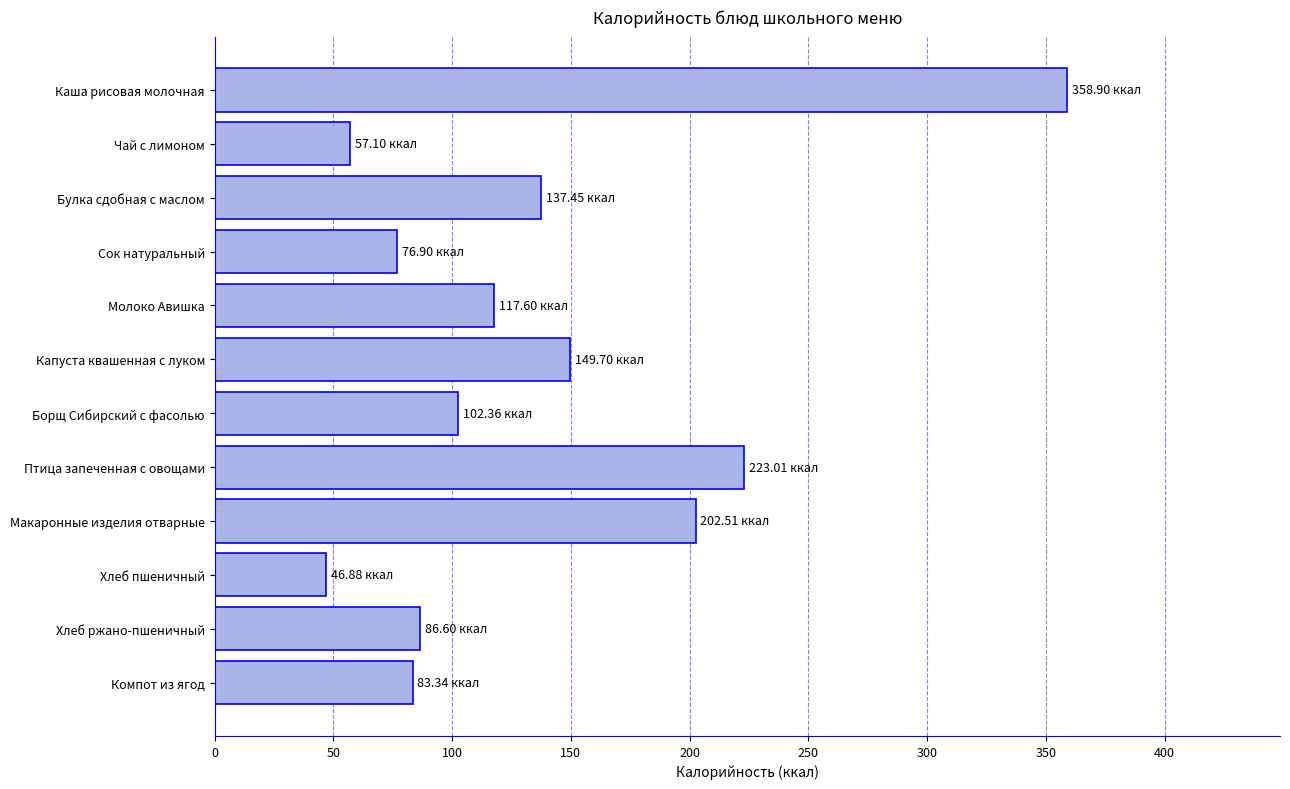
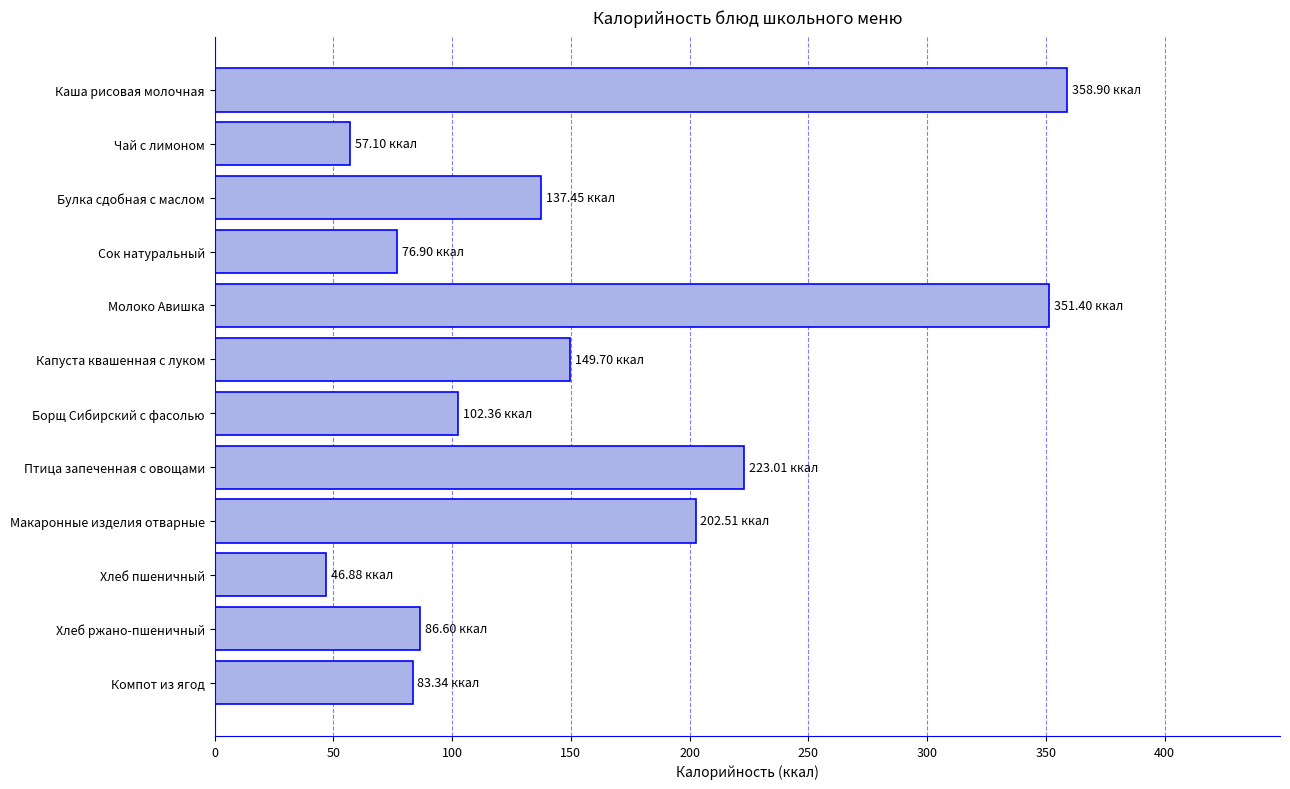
  {
    "Каша рисовая молочная": 358.90,
    "Чай с лимоном": 57.10,
    "Булка сдобная с маслом": 137.45,
    "Сок натуральный": 76.90,
-   "Молоко Авишка": 117.60,
+   "Молоко Авишка": 351.40,
    "Капуста квашенная с луком": 149.70,
    "Борщ Сибирский с фасолью": 102.36,
    "Птица запеченная с овощами": 223.01,
    "Макаронные изделия отварные": 202.51,
    "Хлеб пшеничный": 46.88,
    "Хлеб ржано-пшеничный": 86.60,
    "Компот из ягод": 83.34
  }
